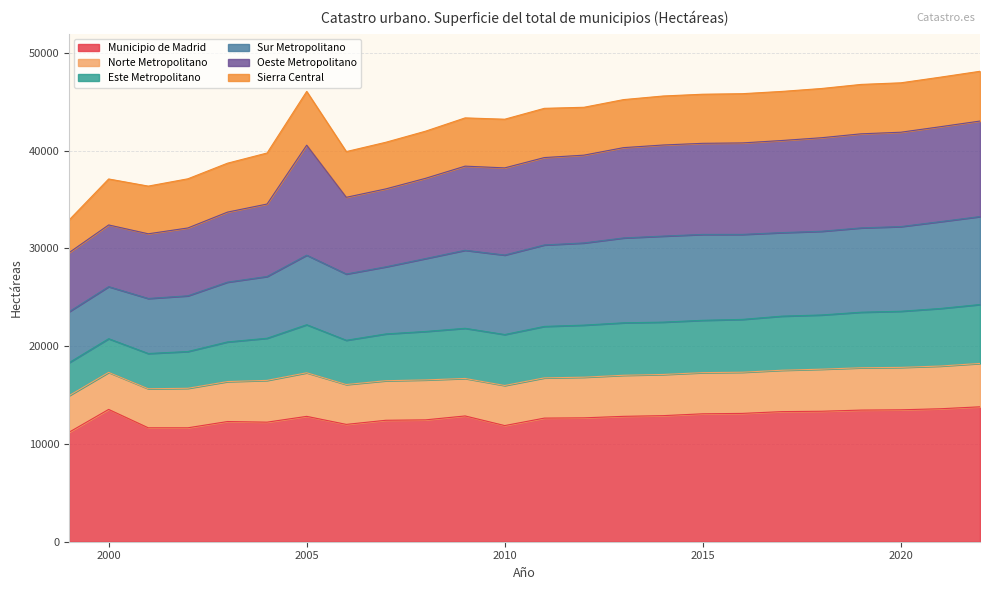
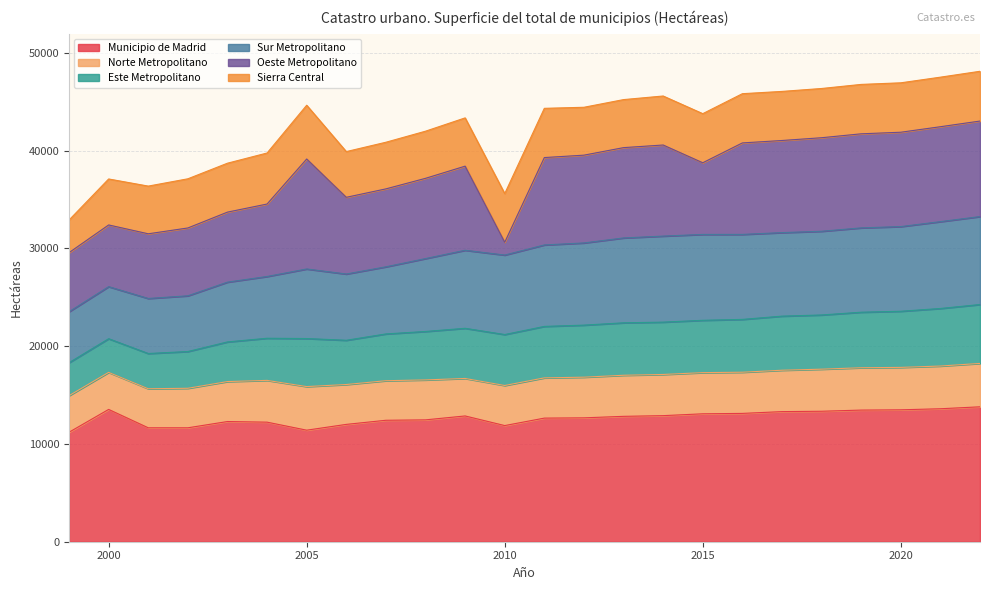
  {
    "Municipio de Madrid": {
      "2000": 14000,
-     "2005": 13000,
+     "2005": 11000,
      "2010": 12000,
      "2015": 13000,
      "2020": 13000
    },
    "Oeste Metropolitano": {
      "2000": 6000,
      "2005": 11000,
-     "2010": 9000,
-     "2015": 9000,
+     "2010": 1000,
+     "2015": 7000,
      "2020": 10000
    }
  }
